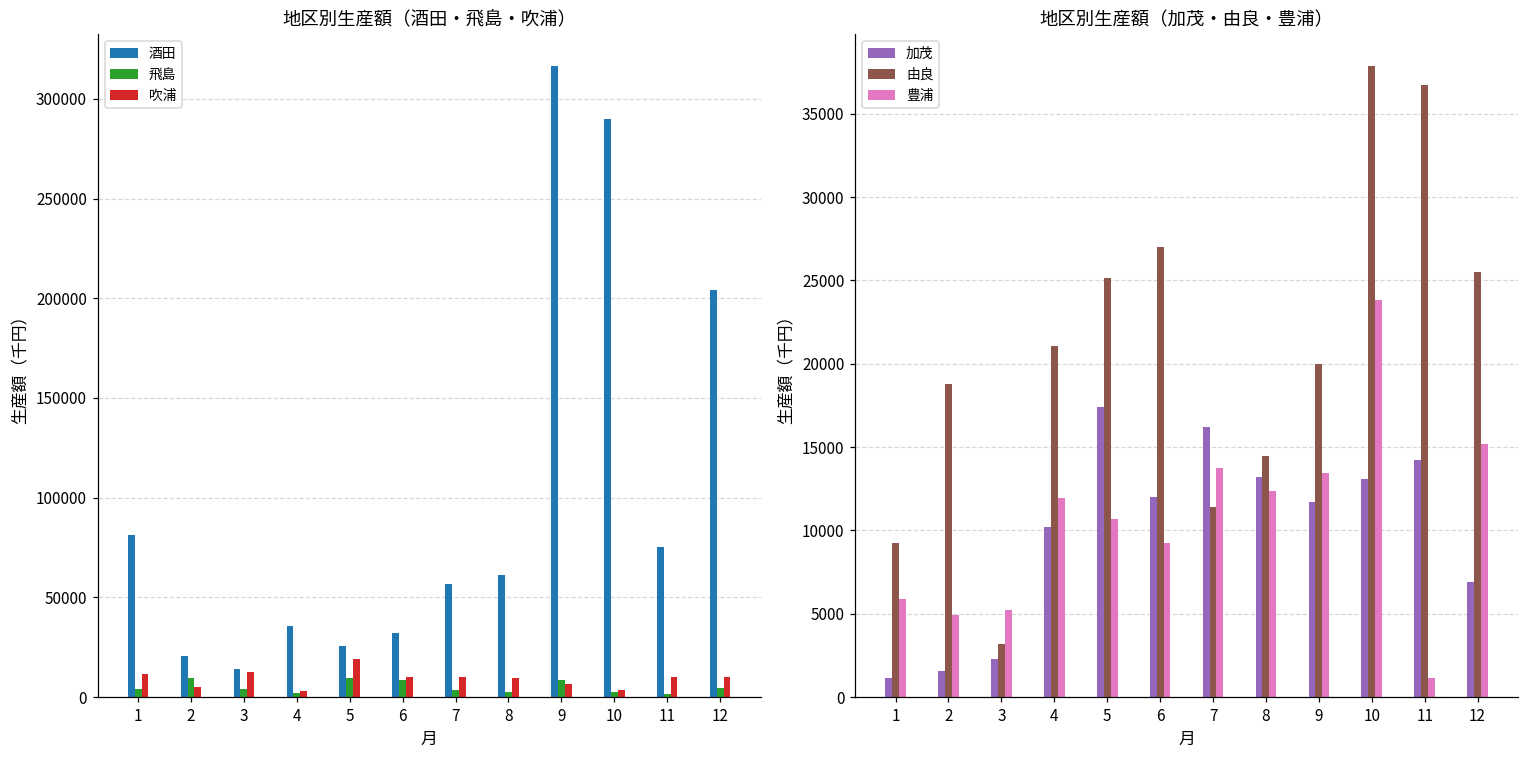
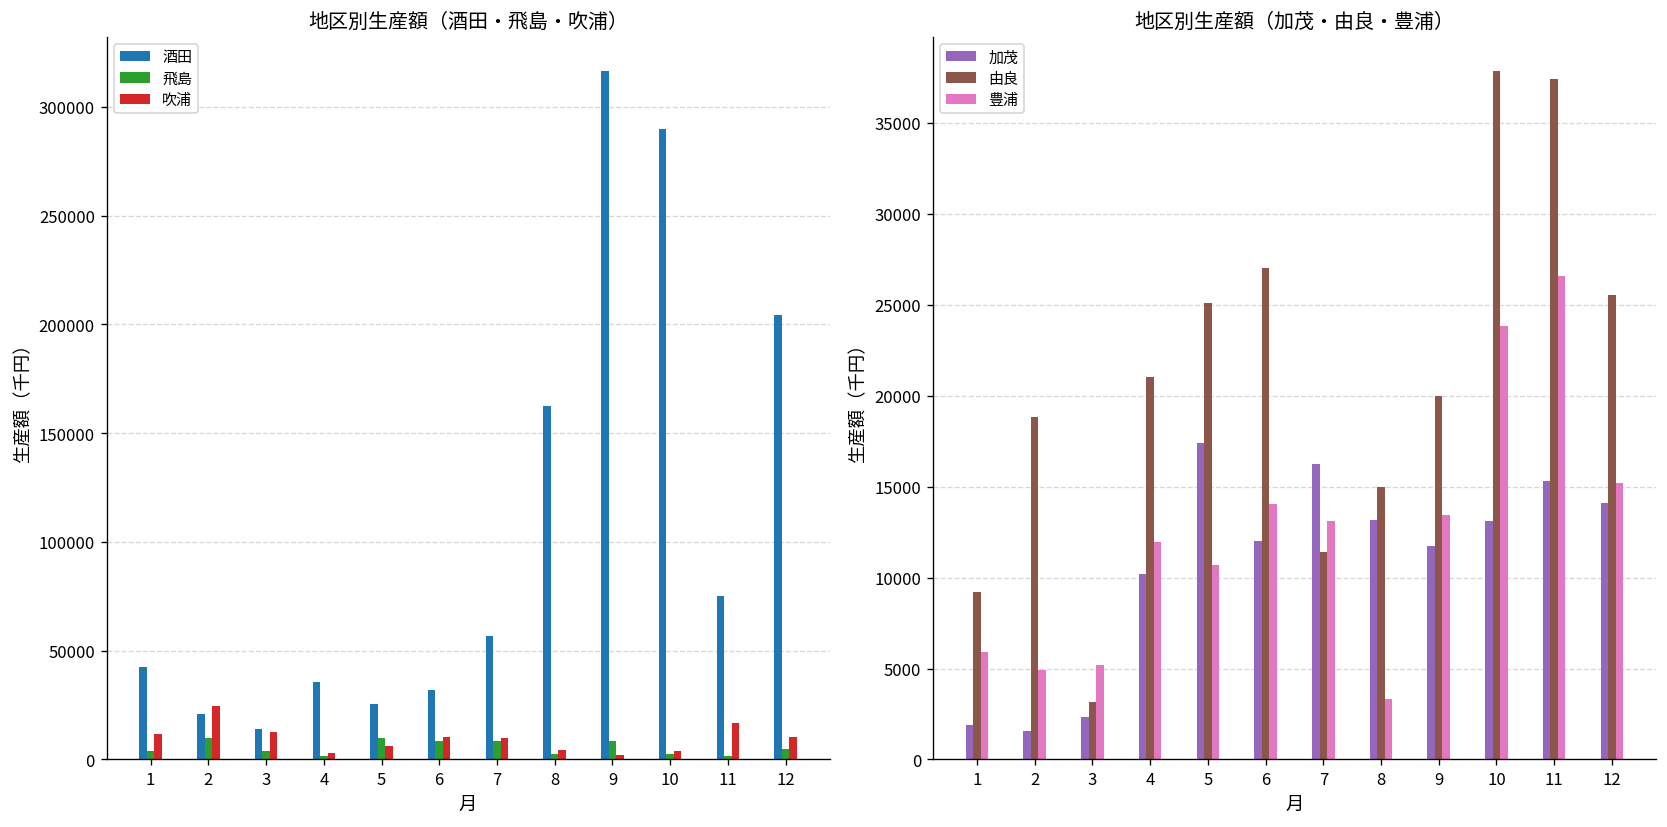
  {
    "地区別生産額（酒田・飛島・吹浦）": {
      "酒田": {
-       "1": 81000,
+       "1": 43000,
        "2": 21000,
        "3": 14000,
        "4": 35000,
        "5": 25000,
        "6": 32000,
        "7": 57000,
-       "8": 61000,
+       "8": 162000,
        "9": 316000,
        "10": 290000,
        "11": 75000,
        "12": 204000
      },
      "飛島": {
        "1": 4000,
        "2": 10000,
        "3": 4000,
        "4": 2000,
        "5": 10000,
        "6": 9000,
-       "7": 3000,
+       "7": 8000,
        "8": 2000,
        "9": 9000,
        "10": 2000,
        "11": 2000,
        "12": 5000
      },
      "吹浦": {
        "1": 12000,
-       "2": 5000,
+       "2": 25000,
        "3": 13000,
        "4": 3000,
-       "5": 19000,
+       "5": 6000,
        "6": 10000,
        "7": 10000,
-       "8": 10000,
-       "9": 7000,
+       "8": 4000,
+       "9": 2000,
        "10": 4000,
-       "11": 10000,
+       "11": 17000,
        "12": 10000
      }
    },
    "地区別生産額（加茂・由良・豊浦）": {
      "加茂": {
-       "1": 1100,
+       "1": 1900,
        "2": 1600,
        "3": 2300,
        "4": 10200,
        "5": 17400,
        "6": 12000,
        "7": 16200,
        "8": 13200,
        "9": 11700,
        "10": 13100,
-       "11": 14200,
-       "12": 6900
+       "11": 15300,
+       "12": 14100
      },
      "由良": {
        "1": 9200,
        "2": 18800,
        "3": 3200,
        "4": 21100,
        "5": 25100,
        "6": 27000,
        "7": 11400,
-       "8": 14400,
+       "8": 15000,
        "9": 20000,
        "10": 37900,
-       "11": 36700,
+       "11": 37400,
        "12": 25500
      },
      "豊浦": {
        "1": 5900,
        "2": 4900,
        "3": 5200,
        "4": 11900,
        "5": 10700,
-       "6": 9200,
-       "7": 13800,
-       "8": 12300,
+       "6": 14100,
+       "7": 13100,
+       "8": 3300,
        "9": 13400,
        "10": 23800,
-       "11": 1200,
+       "11": 26600,
        "12": 15200
      }
    }
  }
